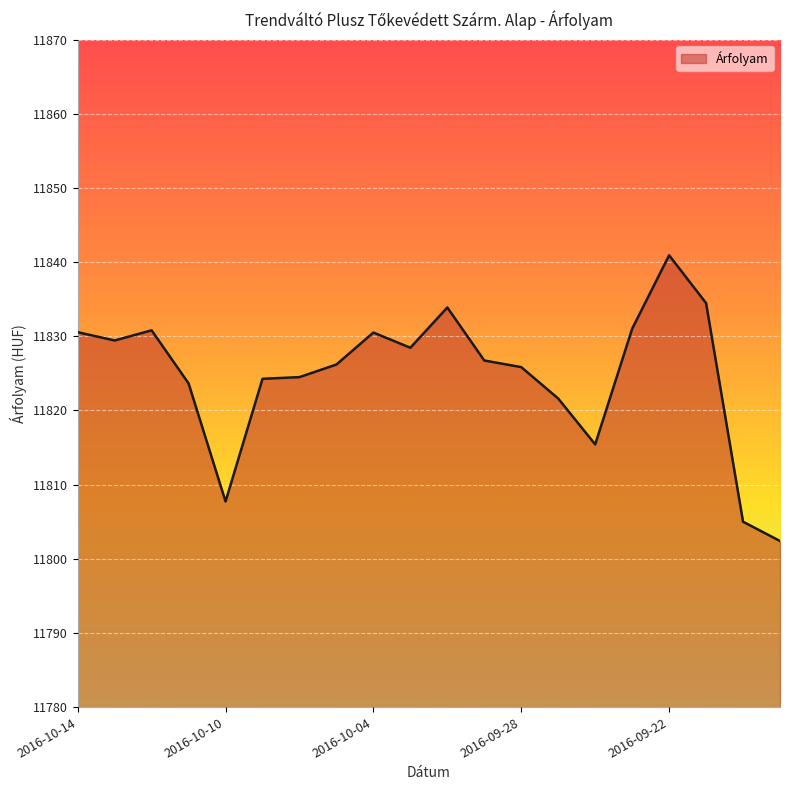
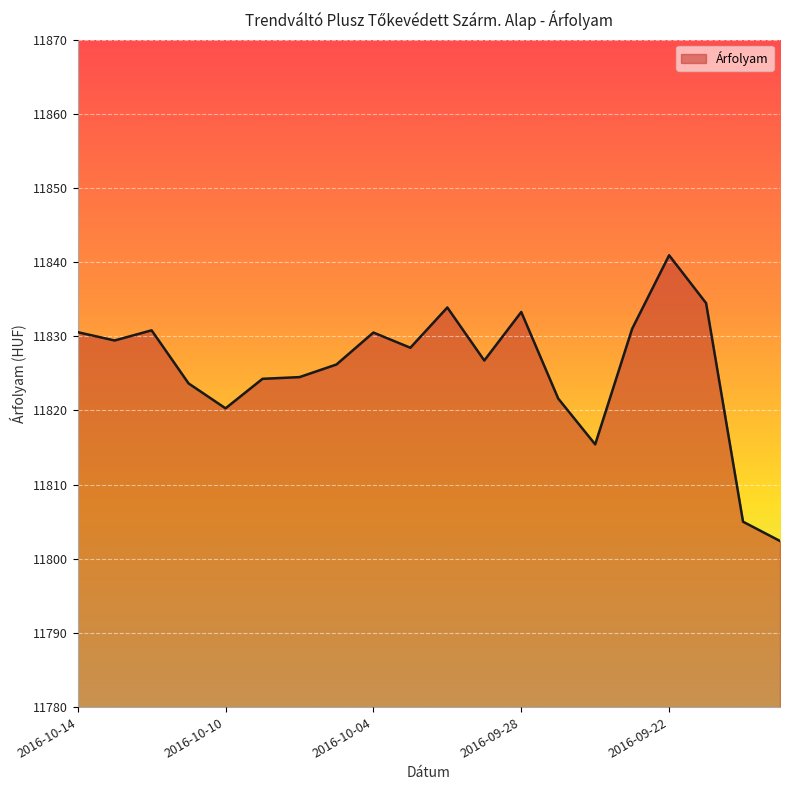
  {
    "2016-10-14": 11831,
-   "2016-10-10": 11808,
+   "2016-10-10": 11820,
    "2016-10-04": 11831,
-   "2016-09-28": 11826,
+   "2016-09-28": 11833,
    "2016-09-22": 11841
  }
